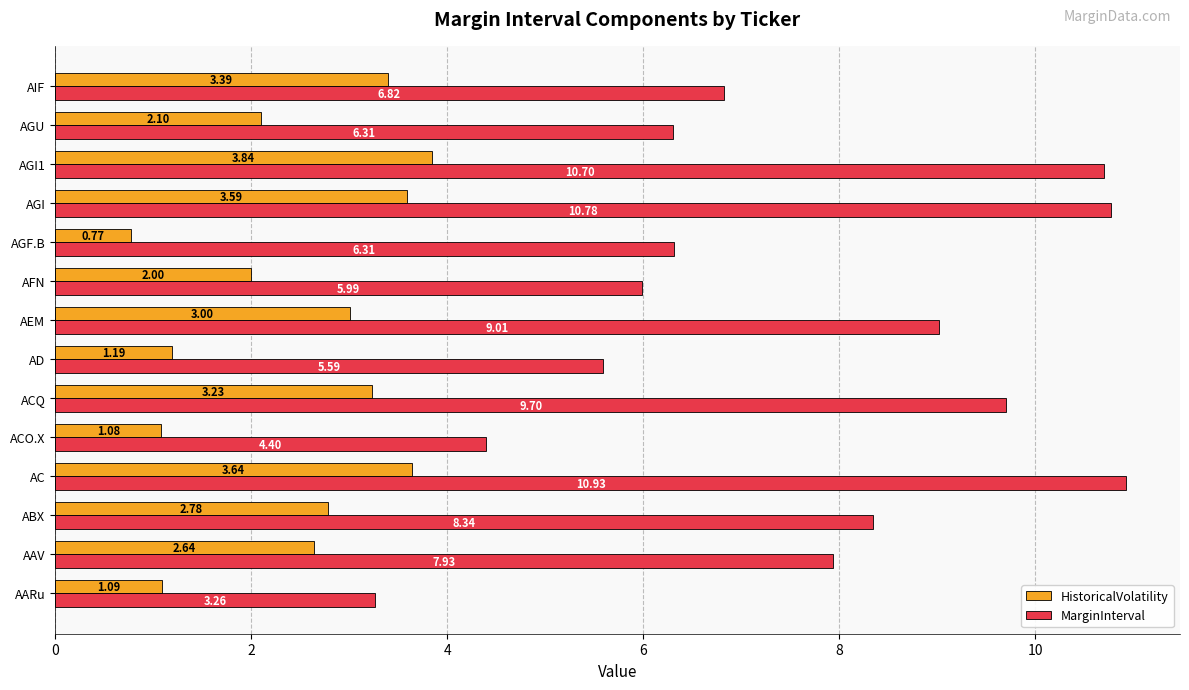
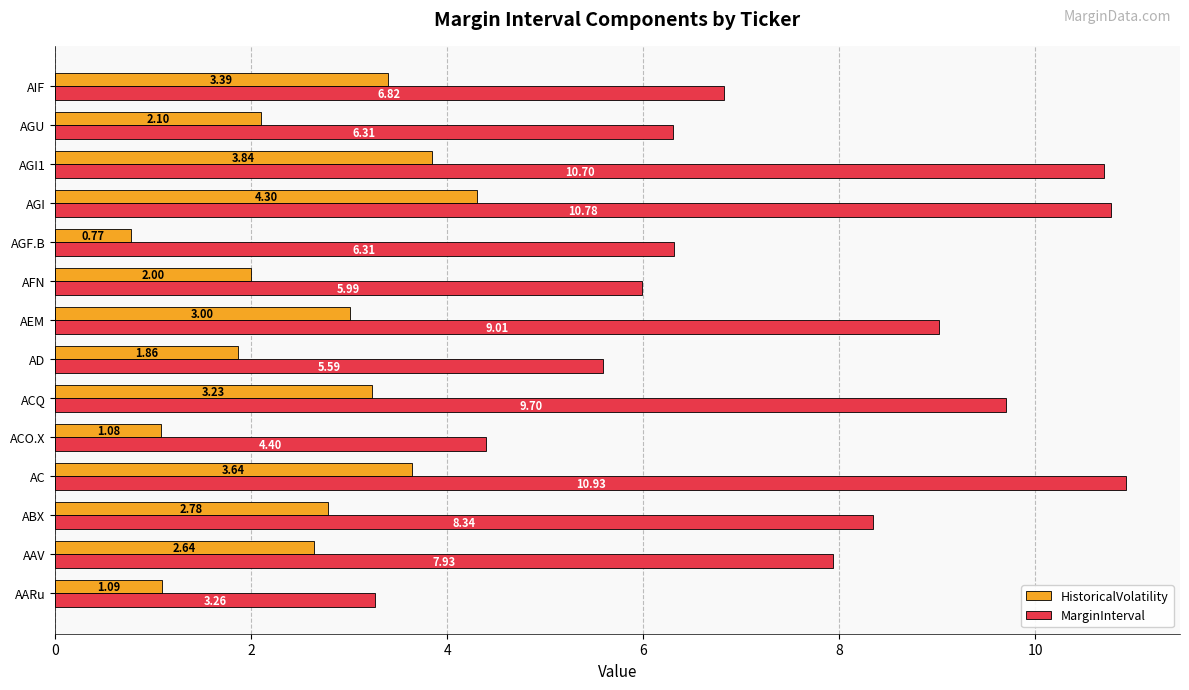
  {
    "HistoricalVolatility": {
      "AIF": 3.39,
      "AGU": 2.10,
      "AGI1": 3.84,
-     "AGI": 3.59,
+     "AGI": 4.30,
      "AGF.B": 0.77,
      "AFN": 2.00,
      "AEM": 3.00,
-     "AD": 1.19,
+     "AD": 1.86,
      "ACQ": 3.23,
      "ACO.X": 1.08,
      "AC": 3.64,
      "ABX": 2.78,
      "AAV": 2.64,
      "AARu": 1.09
    },
    "MarginInterval": {
      "AIF": 6.82,
      "AGU": 6.31,
      "AGI1": 10.70,
      "AGI": 10.78,
      "AGF.B": 6.31,
      "AFN": 5.99,
      "AEM": 9.01,
      "AD": 5.59,
      "ACQ": 9.70,
      "ACO.X": 4.40,
      "AC": 10.93,
      "ABX": 8.34,
      "AAV": 7.93,
      "AARu": 3.26
    }
  }
